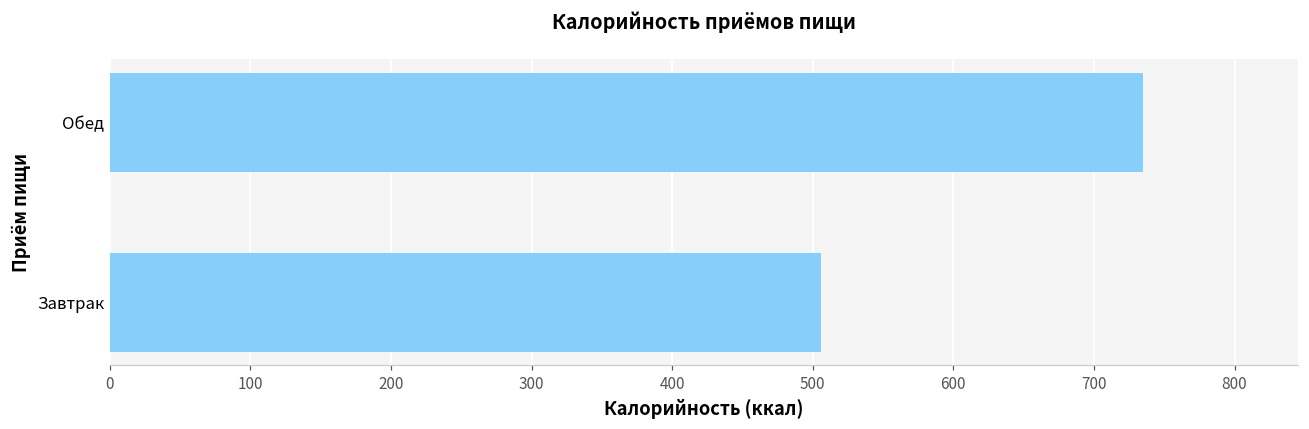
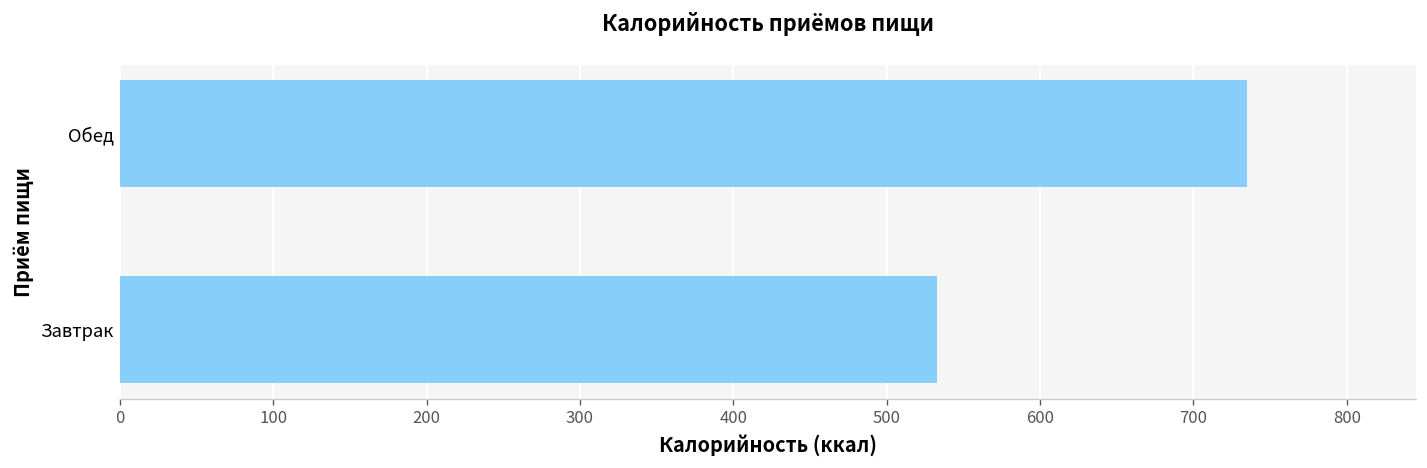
  {
    "Обед": 735,
-   "Завтрак": 506
+   "Завтрак": 533
  }
